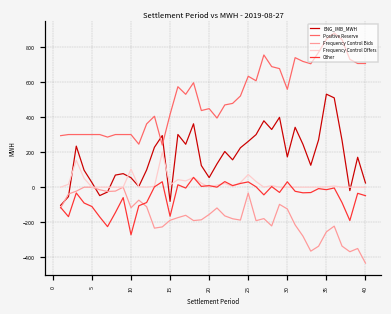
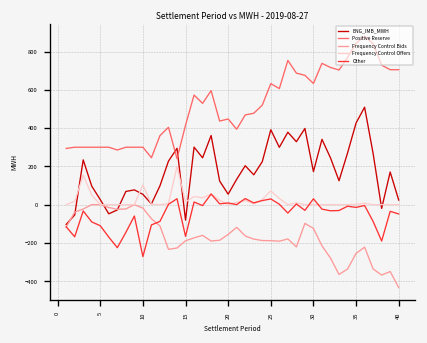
  {
    "ENG_IMB_MWH": {
      "5": 30,
      "10": 50,
      "15": -80,
      "20": 50,
-     "25": 260,
+     "25": 390,
      "30": 170,
-     "35": 530,
+     "35": 430,
      "40": 20
    },
    "Positive Reserve": {
      "5": 300,
      "10": 300,
      "15": 420,
      "20": 450,
      "25": 630,
-     "30": 560,
+     "30": 630,
      "40": 710
    },
    "Frequency Control Bids": {
-     "10": -120,
+     "10": -20,
      "15": -190,
      "20": -160,
-     "25": -30,
+     "25": -190,
      "30": -120,
      "35": -250,
      "40": -430
    },
    "Frequency Control Offers": {
      "10": 100,
      "15": 10,
      "25": 70,
      "30": 0,
      "35": 0,
      "40": 0
    },
    "Other": {
      "5": -110,
      "10": -270,
      "15": -170,
      "25": 30,
      "30": 30,
      "35": -10,
      "40": -50
    }
  }
